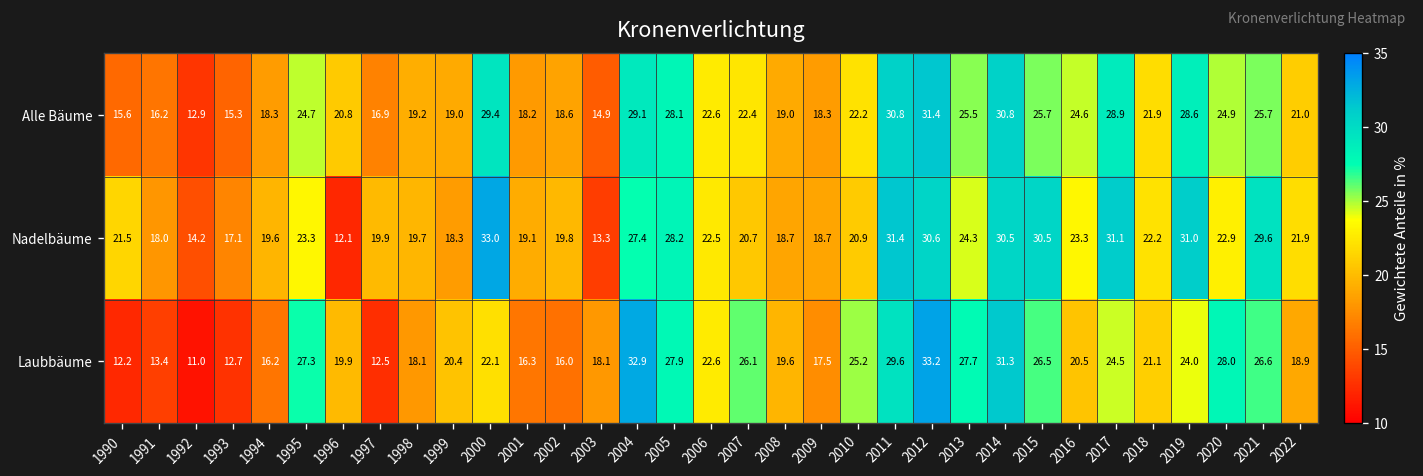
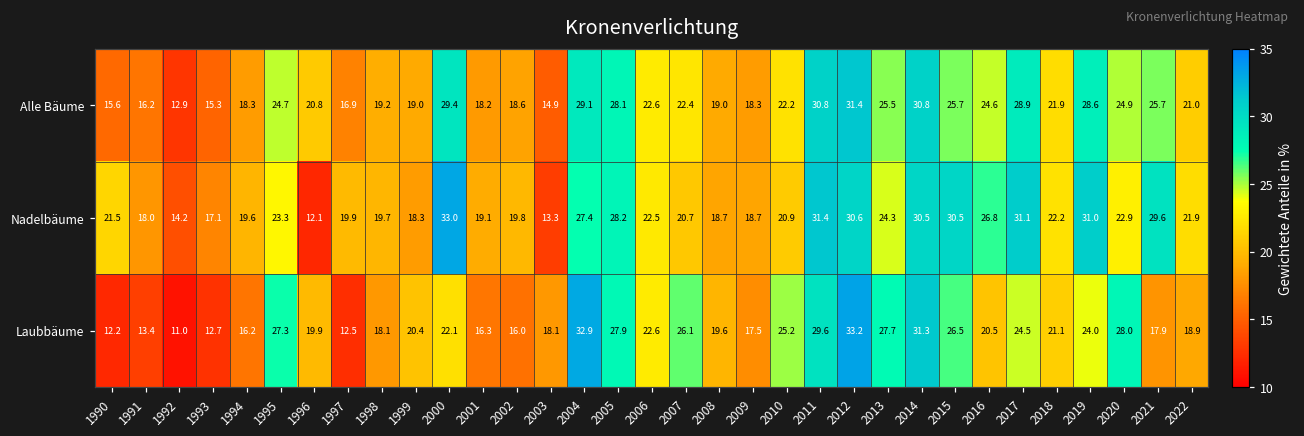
  {
    "Alle Bäume": {
      "1990": 15.6,
      "1991": 16.2,
      "1992": 12.9,
      "1993": 15.3,
      "1994": 18.3,
      "1995": 24.7,
      "1996": 20.8,
      "1997": 16.9,
      "1998": 19.2,
      "1999": 19.0,
      "2000": 29.4,
      "2001": 18.2,
      "2002": 18.6,
      "2003": 14.9,
      "2004": 29.1,
      "2005": 28.1,
      "2006": 22.6,
      "2007": 22.4,
      "2008": 19.0,
      "2009": 18.3,
      "2010": 22.2,
      "2011": 30.8,
      "2012": 31.4,
      "2013": 25.5,
      "2014": 30.8,
      "2015": 25.7,
      "2016": 24.6,
      "2017": 28.9,
      "2018": 21.9,
      "2019": 28.6,
      "2020": 24.9,
      "2021": 25.7,
      "2022": 21.0
    },
    "Nadelbäume": {
      "1990": 21.5,
      "1991": 18.0,
      "1992": 14.2,
      "1993": 17.1,
      "1994": 19.6,
      "1995": 23.3,
      "1996": 12.1,
      "1997": 19.9,
      "1998": 19.7,
      "1999": 18.3,
      "2000": 33.0,
      "2001": 19.1,
      "2002": 19.8,
      "2003": 13.3,
      "2004": 27.4,
      "2005": 28.2,
      "2006": 22.5,
      "2007": 20.7,
      "2008": 18.7,
      "2009": 18.7,
      "2010": 20.9,
      "2011": 31.4,
      "2012": 30.6,
      "2013": 24.3,
      "2014": 30.5,
      "2015": 30.5,
-     "2016": 23.3,
+     "2016": 26.8,
      "2017": 31.1,
      "2018": 22.2,
      "2019": 31.0,
      "2020": 22.9,
      "2021": 29.6,
      "2022": 21.9
    },
    "Laubbäume": {
      "1990": 12.2,
      "1991": 13.4,
      "1992": 11.0,
      "1993": 12.7,
      "1994": 16.2,
      "1995": 27.3,
      "1996": 19.9,
      "1997": 12.5,
      "1998": 18.1,
      "1999": 20.4,
      "2000": 22.1,
      "2001": 16.3,
      "2002": 16.0,
      "2003": 18.1,
      "2004": 32.9,
      "2005": 27.9,
      "2006": 22.6,
      "2007": 26.1,
      "2008": 19.6,
      "2009": 17.5,
      "2010": 25.2,
      "2011": 29.6,
      "2012": 33.2,
      "2013": 27.7,
      "2014": 31.3,
      "2015": 26.5,
      "2016": 20.5,
      "2017": 24.5,
      "2018": 21.1,
      "2019": 24.0,
      "2020": 28.0,
-     "2021": 26.6,
+     "2021": 17.9,
      "2022": 18.9
    }
  }
